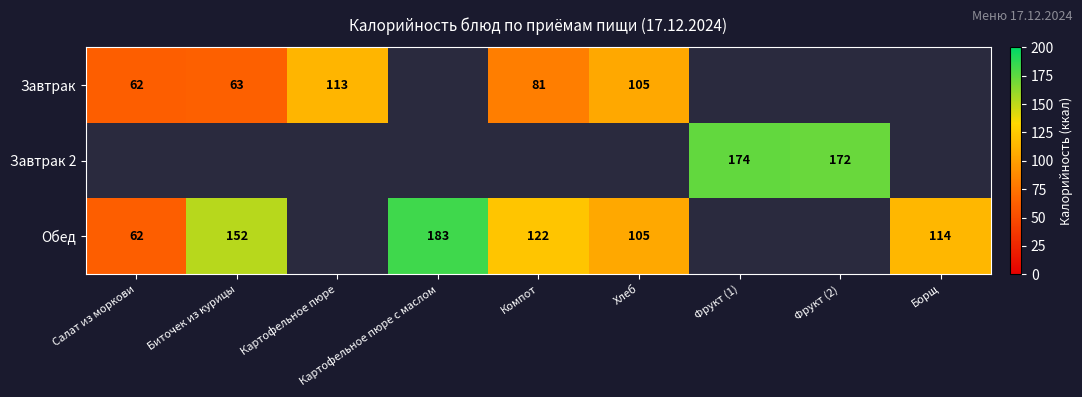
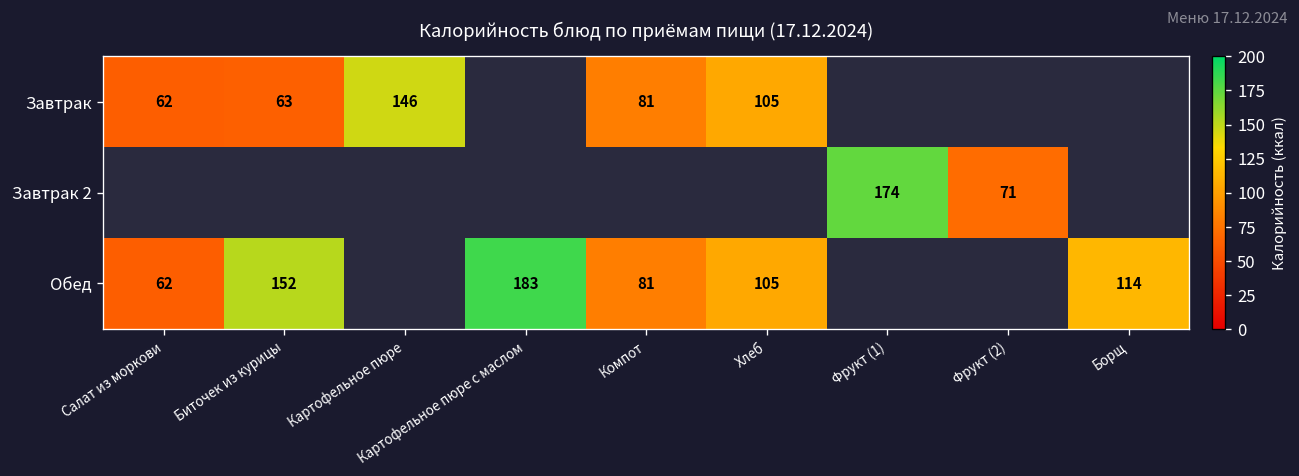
  {
    "Завтрак": {
      "Салат из моркови": 62,
      "Биточек из курицы": 63,
-     "Картофельное пюре": 113,
+     "Картофельное пюре": 146,
      "Компот": 81,
      "Хлеб": 105
    },
    "Завтрак 2": {
      "Фрукт (1)": 174,
-     "Фрукт (2)": 172
+     "Фрукт (2)": 71
    },
    "Обед": {
      "Салат из моркови": 62,
      "Биточек из курицы": 152,
      "Картофельное пюре с маслом": 183,
-     "Компот": 122,
+     "Компот": 81,
      "Хлеб": 105,
      "Борщ": 114
    }
  }
